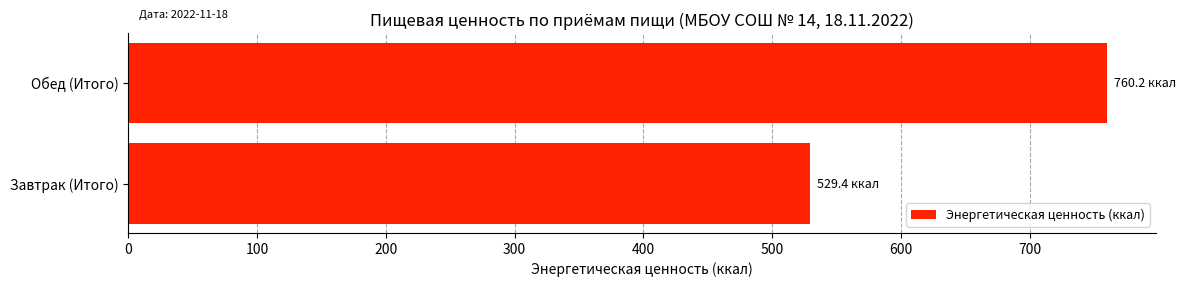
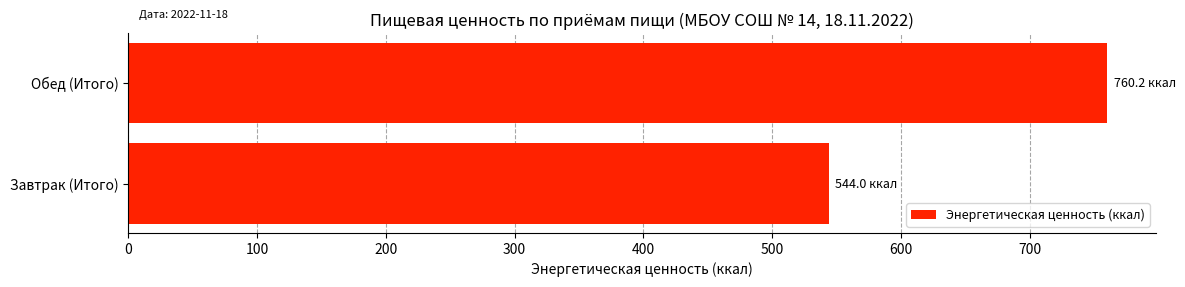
  {
    "Обед (Итого)": 760.2,
-   "Завтрак (Итого)": 529.4
+   "Завтрак (Итого)": 544.0
  }
